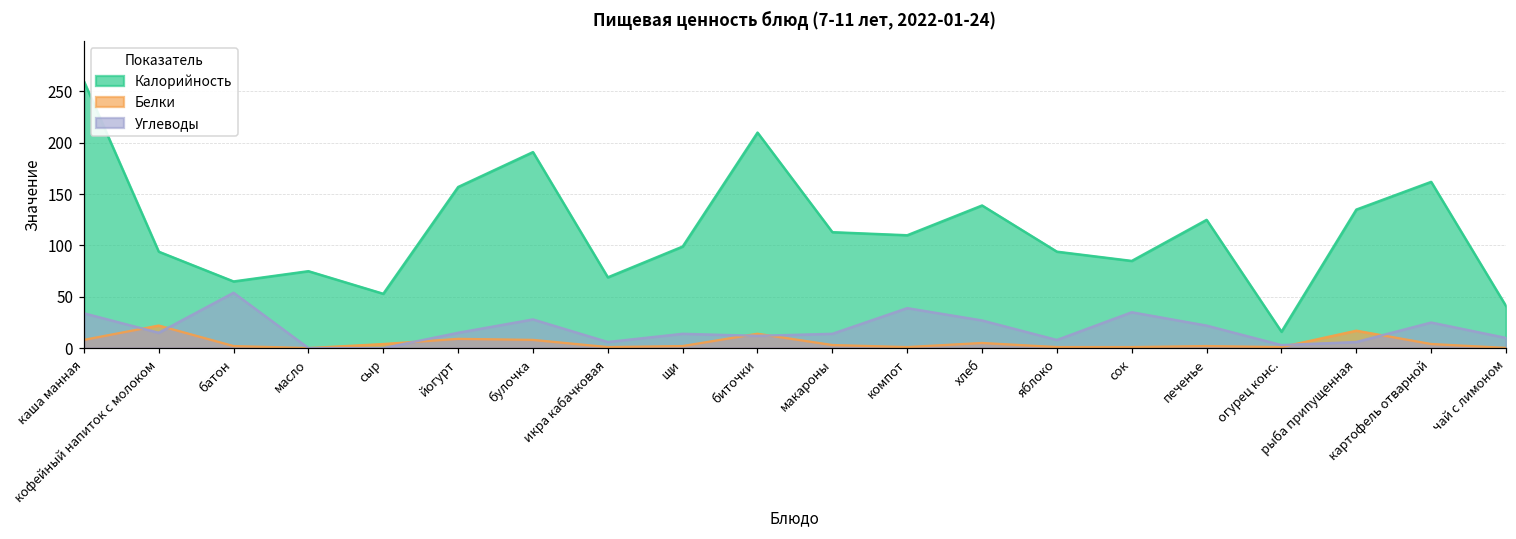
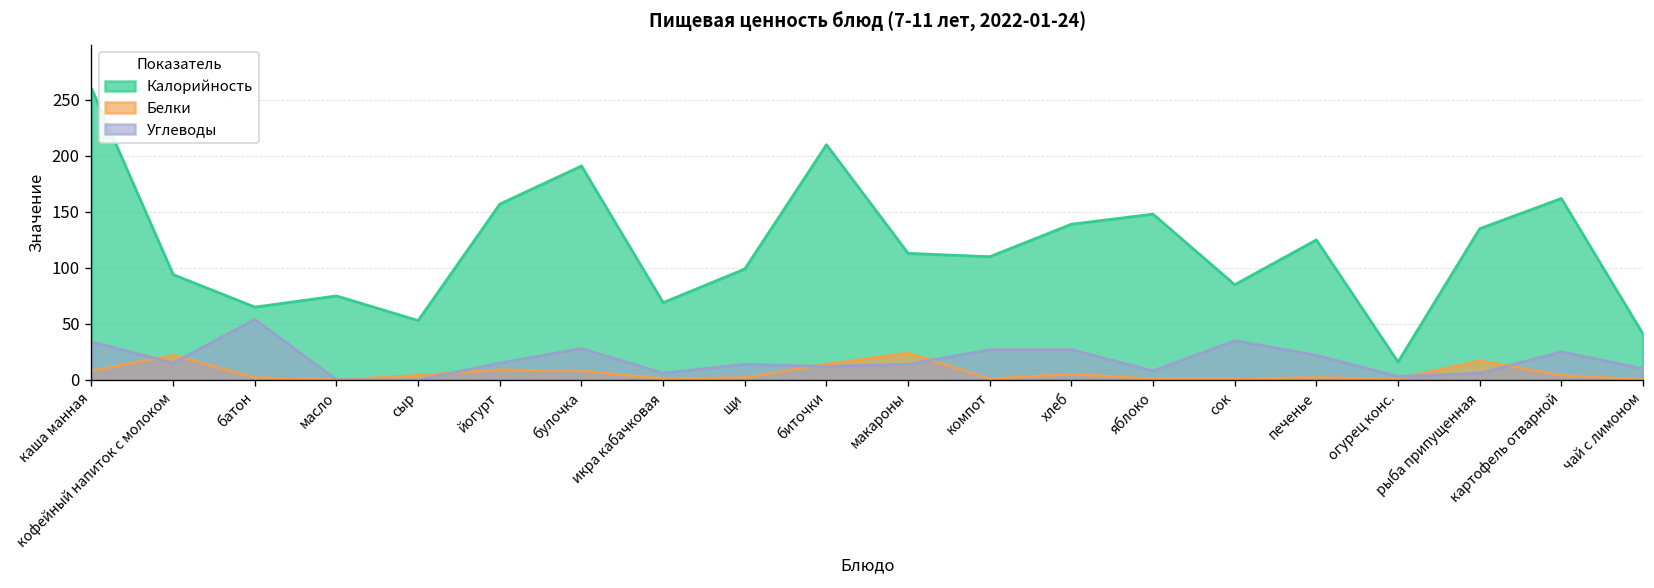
  {
    "Калорийность": {
      "каша манная": 260,
      "кофейный напиток с молоком": 90,
      "батон": 70,
      "масло": 80,
      "сыр": 50,
      "йогурт": 160,
      "булочка": 190,
      "икра кабачковая": 70,
      "щи": 100,
      "биточки": 210,
      "макароны": 110,
      "компот": 110,
      "хлеб": 140,
-     "яблоко": 90,
+     "яблоко": 150,
      "сок": 90,
      "печенье": 130,
      "огурец конс.": 20,
      "рыба припущенная": 140,
      "картофель отварной": 160,
      "чай с лимоном": 40
    },
    "Белки": {
      "каша манная": 10,
      "кофейный напиток с молоком": 20,
      "батон": 0,
      "сыр": 0,
      "йогурт": 10,
      "булочка": 10,
      "икра кабачковая": 0,
      "щи": 0,
-     "макароны": 0,
+     "макароны": 20,
      "компот": 0,
      "хлеб": 10,
      "яблоко": 0,
      "сок": 0,
      "печенье": 0,
      "рыба припущенная": 20,
      "картофель отварной": 0,
      "чай с лимоном": 0
    },
    "Углеводы": {
      "каша манная": 30,
      "кофейный напиток с молоком": 20,
      "батон": 50,
      "сыр": 0,
      "йогурт": 20,
      "булочка": 30,
      "икра кабачковая": 10,
      "щи": 10,
      "макароны": 10,
-     "компот": 40,
+     "компот": 30,
      "хлеб": 30,
      "яблоко": 10,
      "сок": 40,
      "печенье": 20,
      "рыба припущенная": 10,
      "картофель отварной": 30,
      "чай с лимоном": 10
    }
  }
